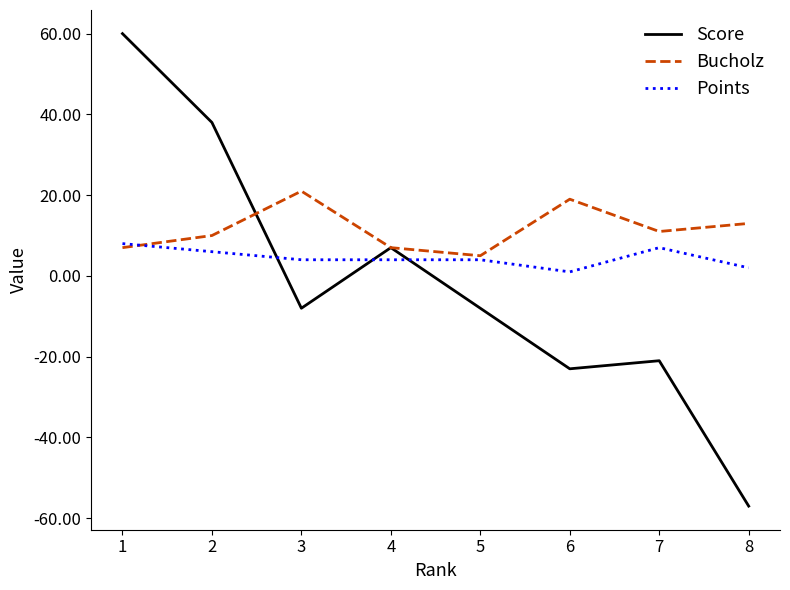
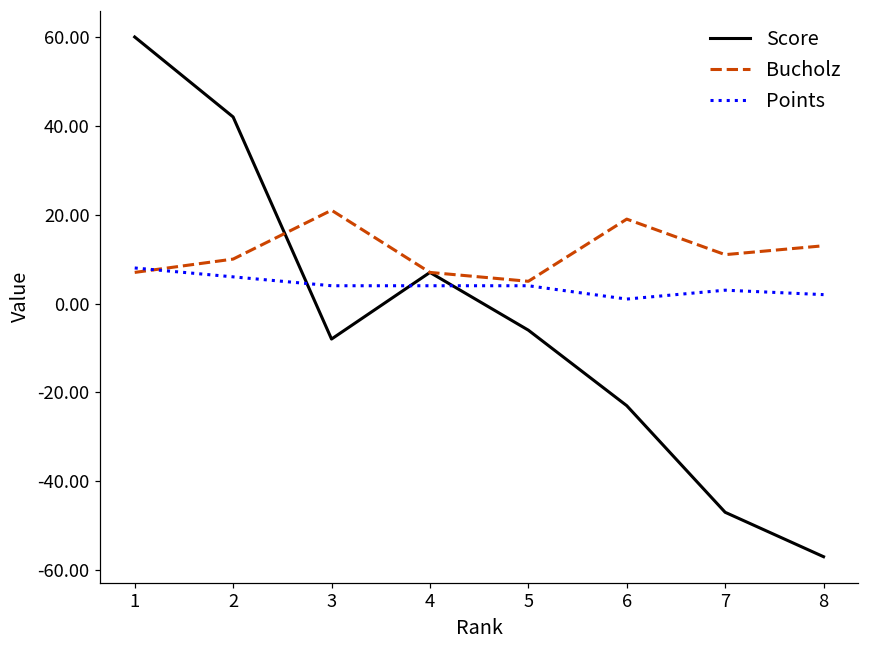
  {
    "Score": {
      "1": 60,
-     "2": 38,
+     "2": 42,
      "3": -8,
-     "5": -8,
+     "5": -6,
      "6": -23,
-     "7": -21,
+     "7": -47,
      "8": -57
    },
    "Bucholz": {
      "1": 7,
      "2": 10,
      "3": 21,
      "5": 5,
      "6": 19,
      "7": 11,
      "8": 13
    },
    "Points": {
      "1": 8,
      "2": 6,
      "3": 4,
      "4": 4,
      "5": 4,
      "6": 1,
-     "7": 7,
+     "7": 3,
      "8": 2
    }
  }
